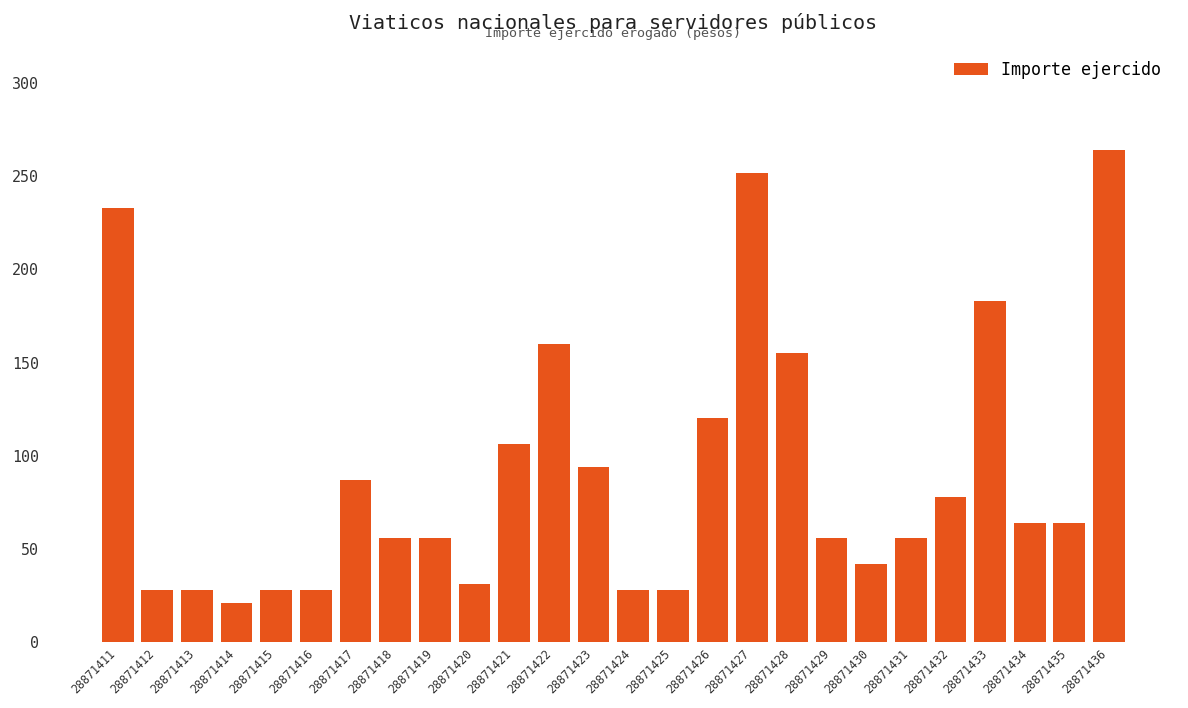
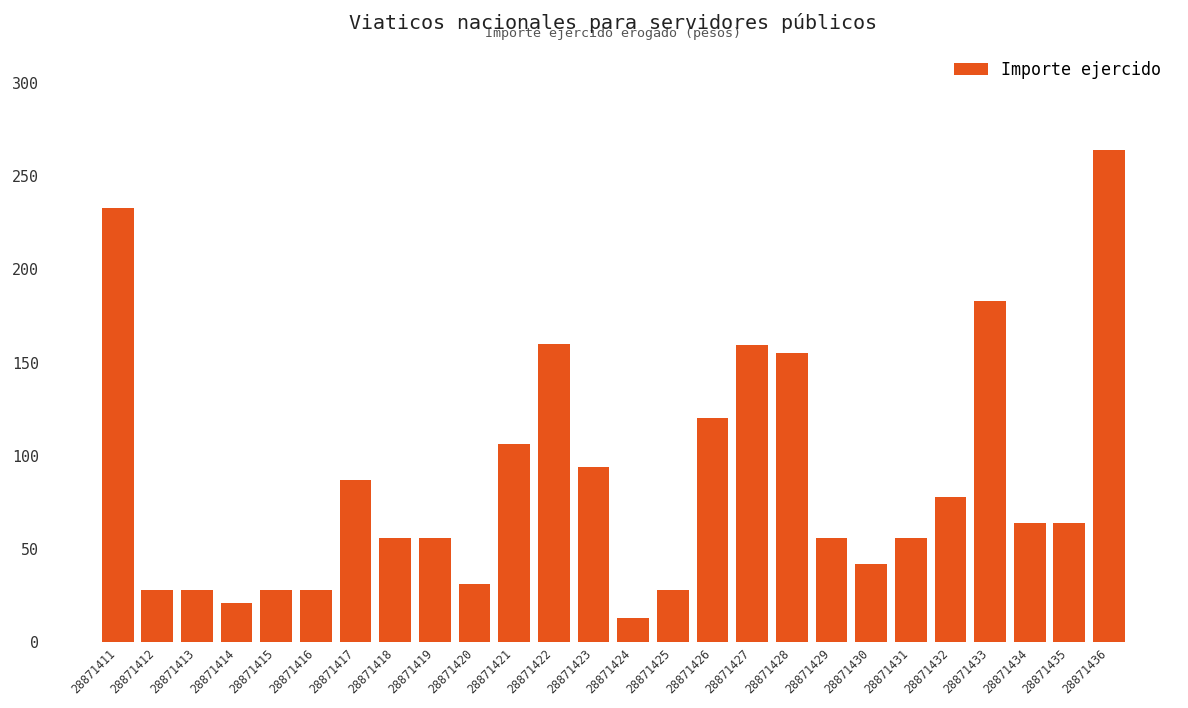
  {
    "28871411": 233,
    "28871412": 28,
    "28871413": 28,
    "28871414": 21,
    "28871415": 28,
    "28871416": 28,
    "28871417": 87,
    "28871418": 56,
    "28871419": 56,
    "28871420": 31,
    "28871421": 106,
    "28871422": 160,
    "28871423": 94,
-   "28871424": 28,
+   "28871424": 13,
    "28871425": 28,
    "28871426": 120,
-   "28871427": 252,
+   "28871427": 159,
    "28871428": 155,
    "28871429": 56,
    "28871430": 42,
    "28871431": 56,
    "28871432": 78,
    "28871433": 183,
    "28871434": 64,
    "28871435": 64,
    "28871436": 264
  }
